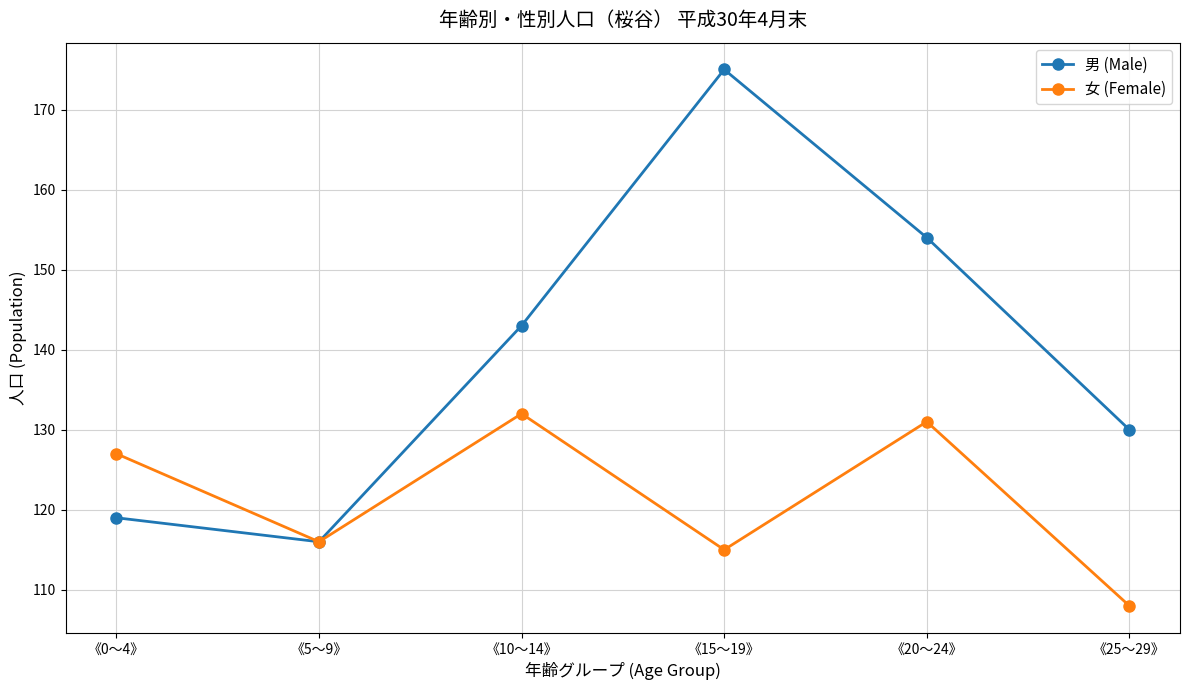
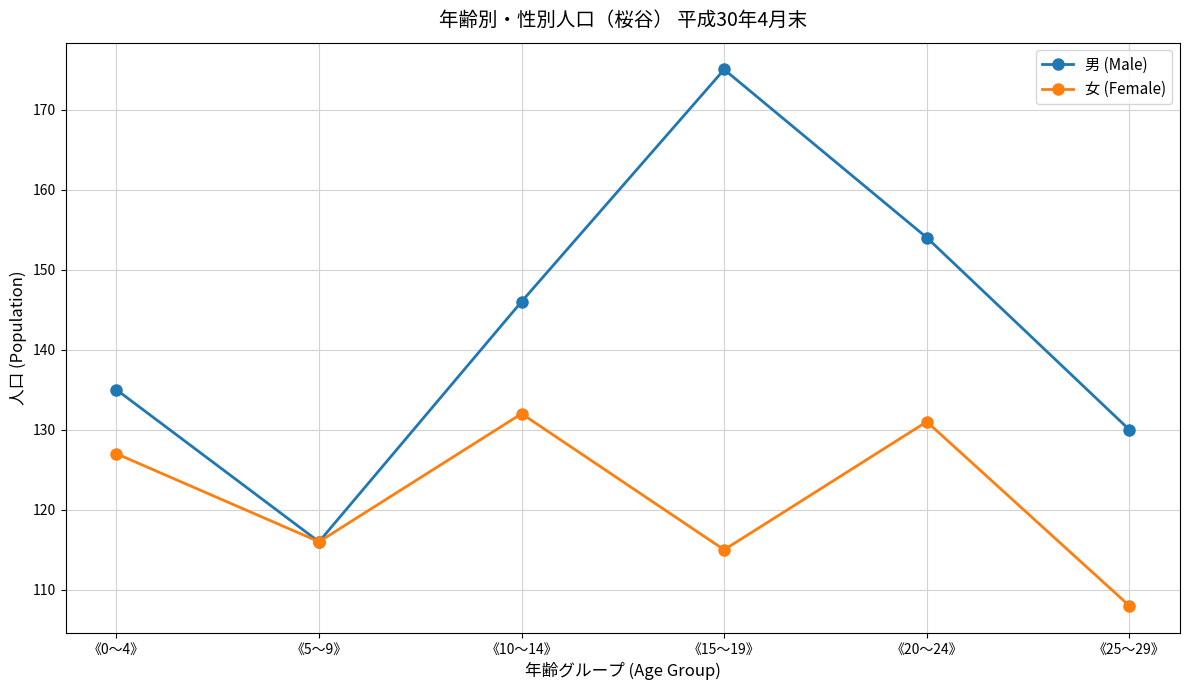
  {
    "男 (Male)": {
-     "《0～4》": 119,
-     "《10～14》": 143,
+     "《0～4》": 135,
+     "《10～14》": 146,
      "《15～19》": 175,
      "《20～24》": 154,
      "《25～29》": 130
    },
    "女 (Female)": {
      "《0～4》": 127,
      "《10～14》": 132,
      "《15～19》": 115,
      "《20～24》": 131,
      "《25～29》": 108
    }
  }
